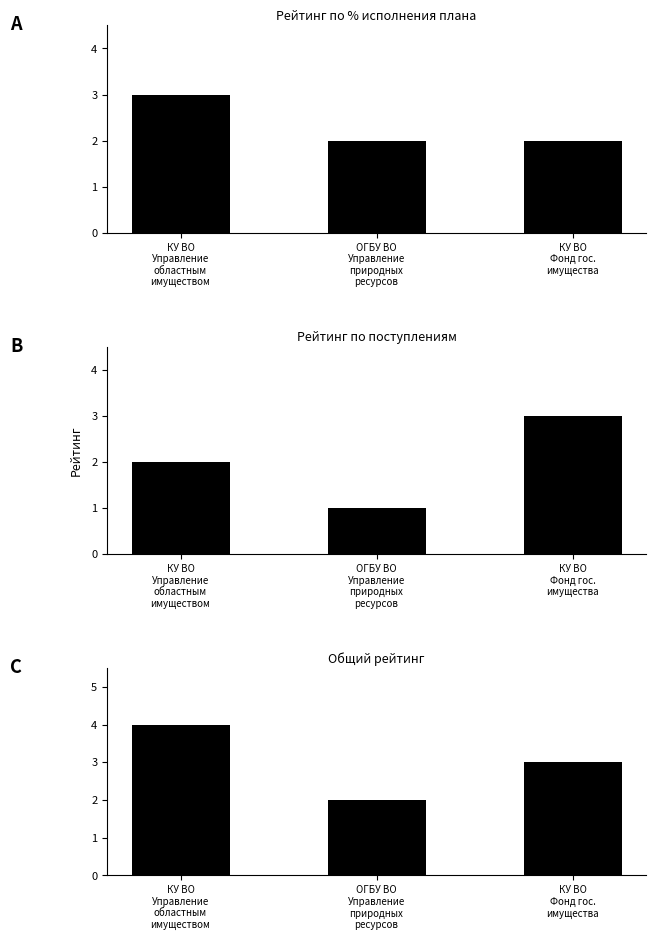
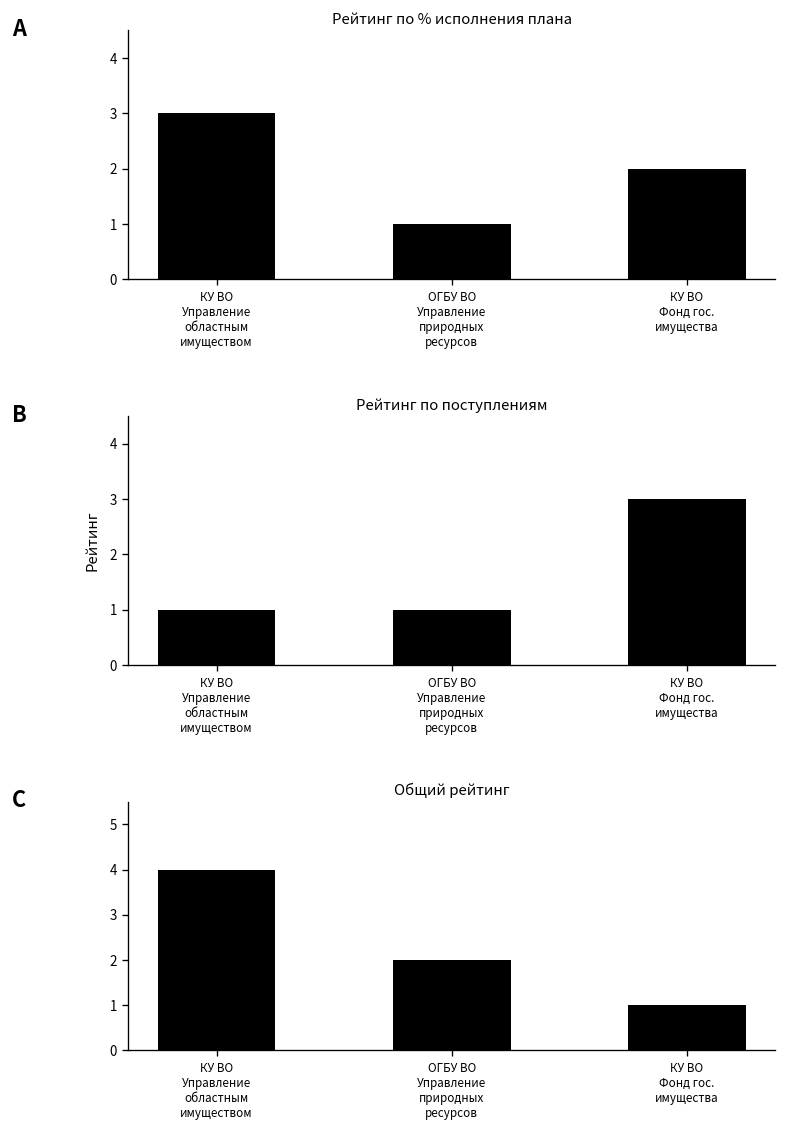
  {
    "Рейтинг по % исполнения плана": {
      "КУ ВО Управление областным имуществом": 3,
-     "ОГБУ ВО Управление природных ресурсов": 2,
+     "ОГБУ ВО Управление природных ресурсов": 1,
      "КУ ВО Фонд гос. имущества": 2
    },
    "Рейтинг по поступлениям": {
-     "КУ ВО Управление областным имуществом": 2,
+     "КУ ВО Управление областным имуществом": 1,
      "ОГБУ ВО Управление природных ресурсов": 1,
      "КУ ВО Фонд гос. имущества": 3
    },
    "Общий рейтинг": {
      "КУ ВО Управление областным имуществом": 4,
      "ОГБУ ВО Управление природных ресурсов": 2,
-     "КУ ВО Фонд гос. имущества": 3
+     "КУ ВО Фонд гос. имущества": 1
    }
  }
